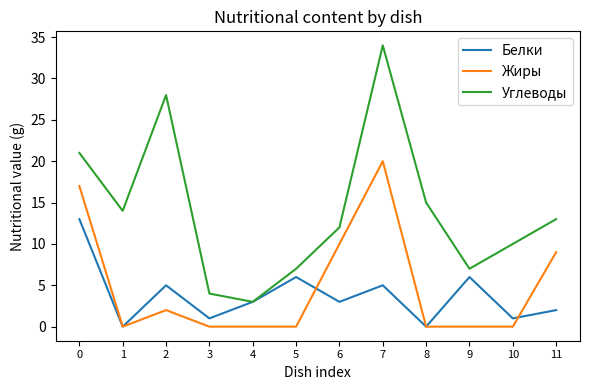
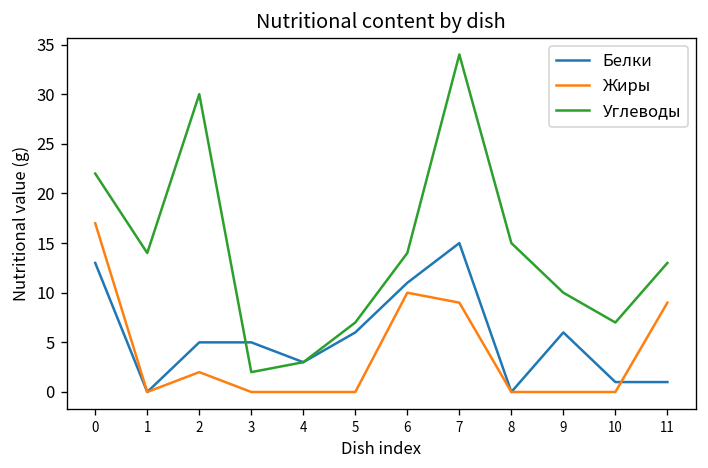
  {
    "Белки": {
      "0": 13,
      "2": 5,
-     "3": 1,
+     "3": 5,
      "5": 6,
-     "6": 3,
-     "7": 5,
+     "6": 11,
+     "7": 15,
      "9": 6,
      "10": 1,
-     "11": 2
+     "11": 1
    },
    "Жиры": {
      "0": 17,
      "2": 2,
      "3": 0,
      "4": 0,
      "5": 0,
      "6": 10,
-     "7": 20,
+     "7": 9,
      "9": 0,
      "10": 0,
      "11": 9
    },
    "Углеводы": {
-     "0": 21,
+     "0": 22,
      "1": 14,
-     "2": 28,
-     "3": 4,
+     "2": 30,
+     "3": 2,
      "5": 7,
-     "6": 12,
+     "6": 14,
      "7": 34,
      "8": 15,
-     "9": 7,
-     "10": 10,
+     "9": 10,
+     "10": 7,
      "11": 13
    }
  }
